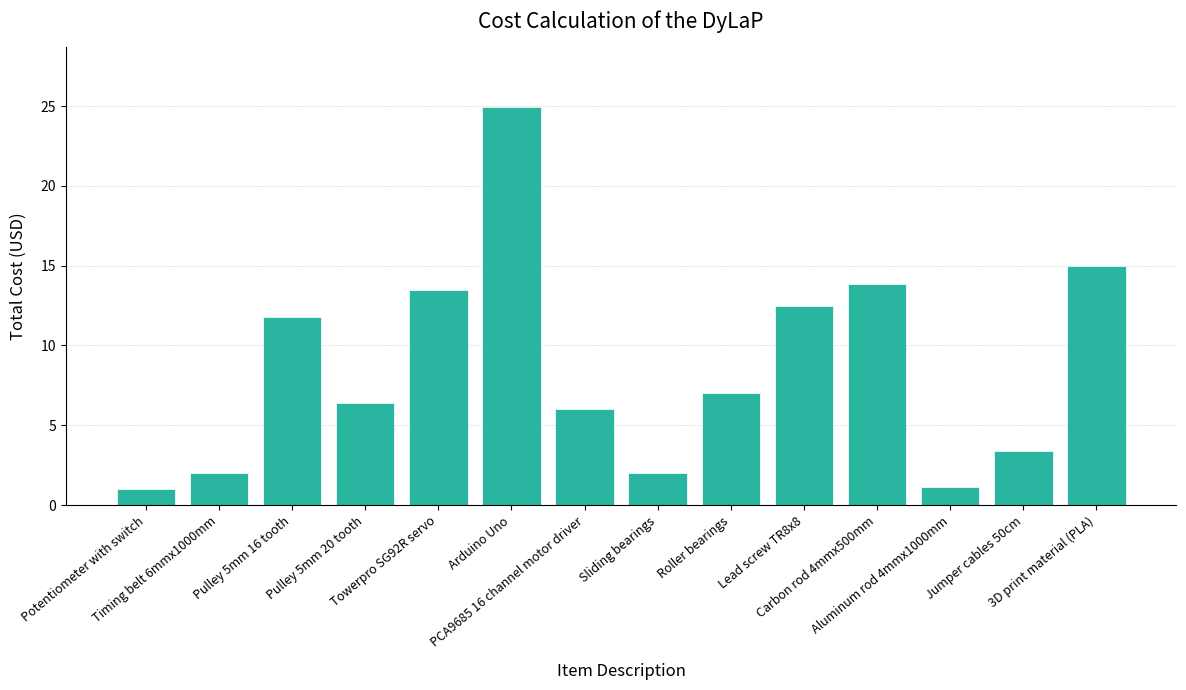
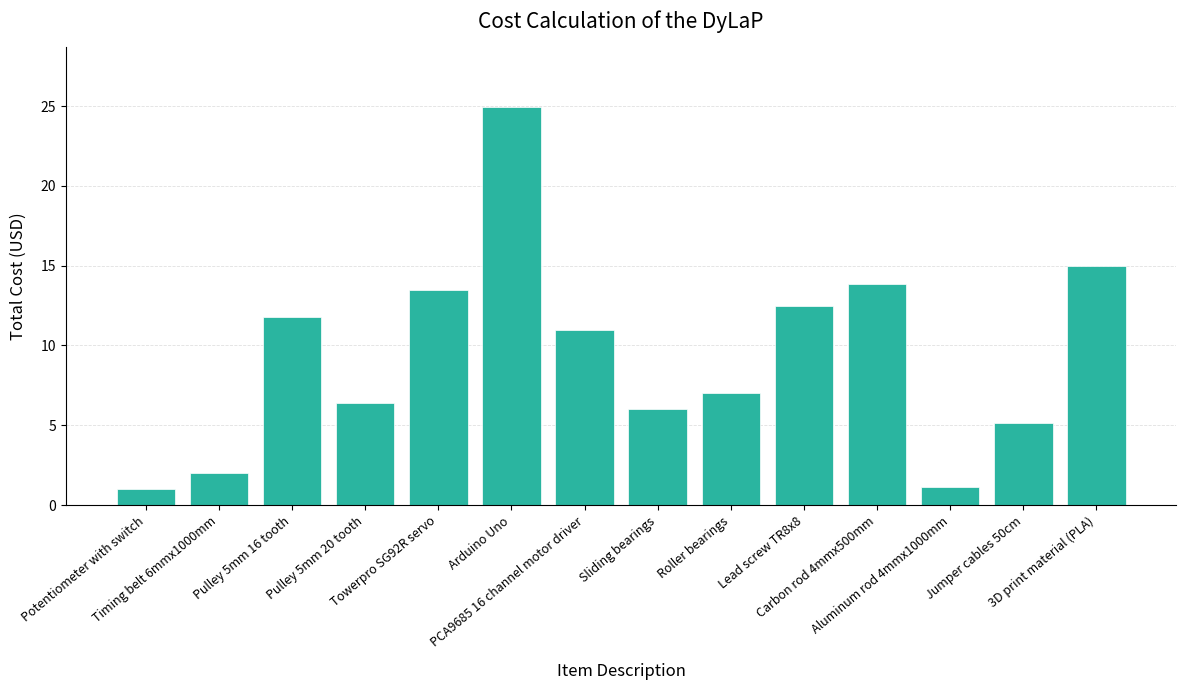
  {
    "Potentiometer with switch": 1.0,
    "Timing belt 6mmx1000mm": 2.0,
    "Pulley 5mm 16 tooth": 11.8,
    "Pulley 5mm 20 tooth": 6.4,
    "Towerpro SG92R servo": 13.5,
    "Arduino Uno": 25.0,
-   "PCA9685 16 channel motor driver": 6,
-   "Sliding bearings": 2,
+   "PCA9685 16 channel motor driver": 11,
+   "Sliding bearings": 6,
    "Roller bearings": 7.0,
    "Lead screw TR8x8": 12.5,
    "Carbon rod 4mmx500mm": 13.8,
    "Aluminum rod 4mmx1000mm": 1.2,
-   "Jumper cables 50cm": 3.4,
+   "Jumper cables 50cm": 5.2,
    "3D print material (PLA)": 15.0
  }
